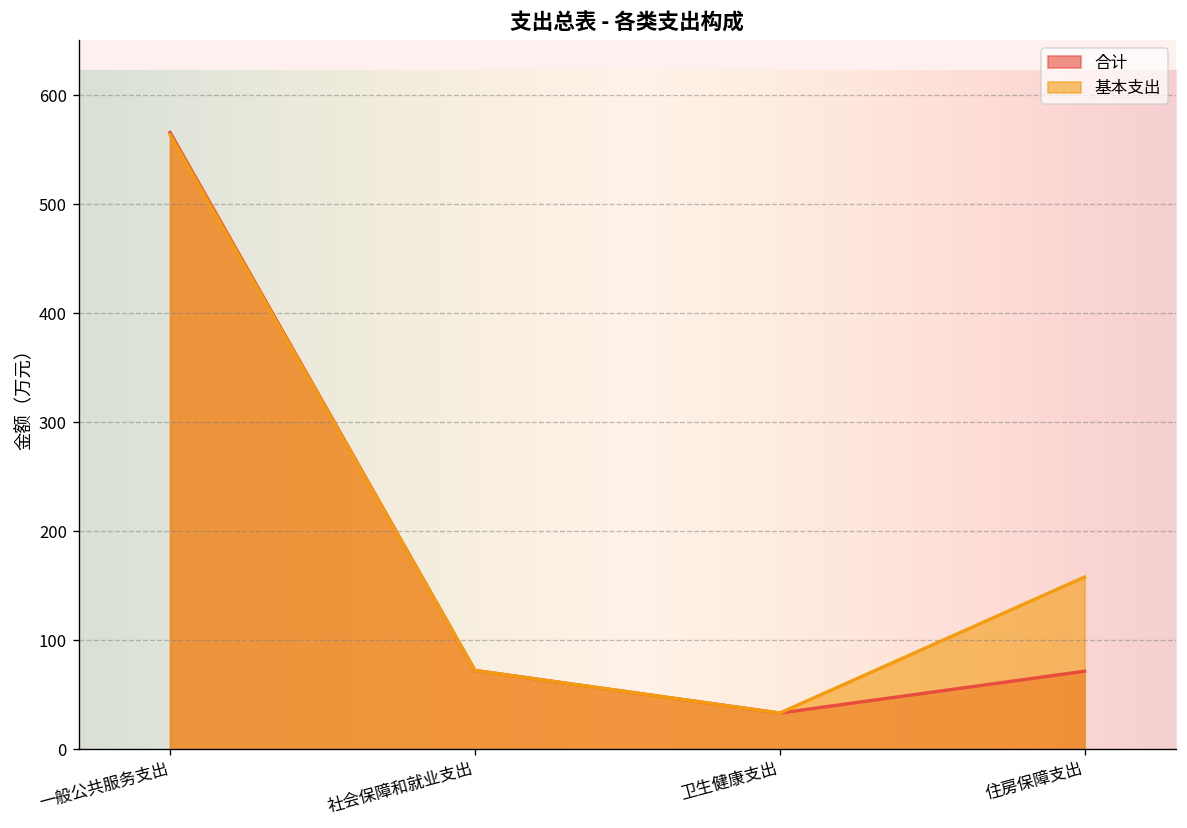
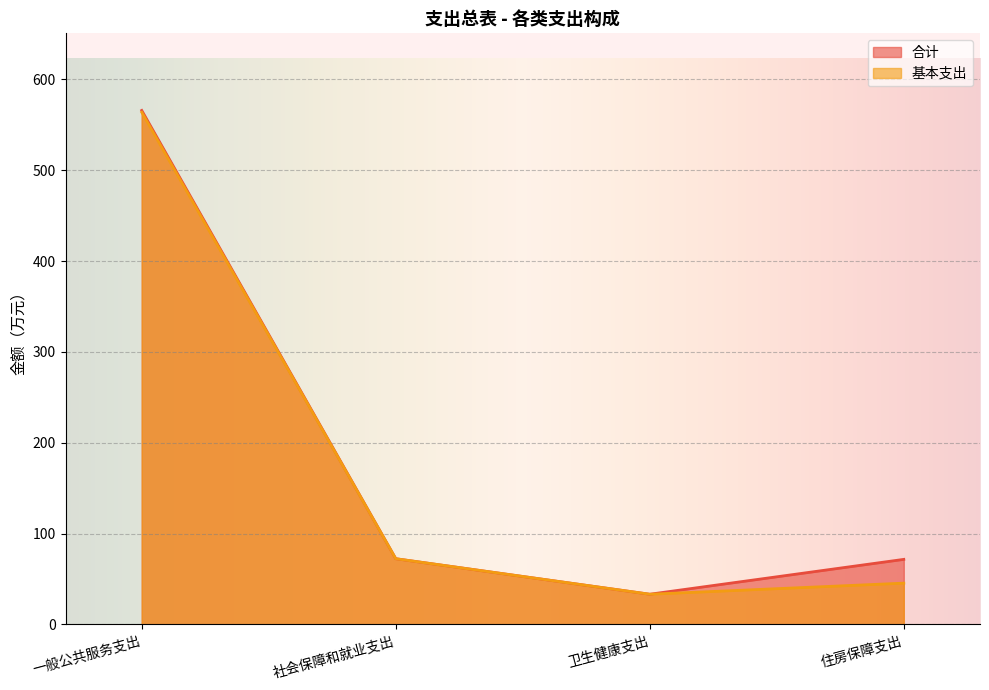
  {
    "合计": {
      "住房保障支出": 70
    },
    "基本支出": {
-     "住房保障支出": 160
+     "住房保障支出": 50
    }
  }
